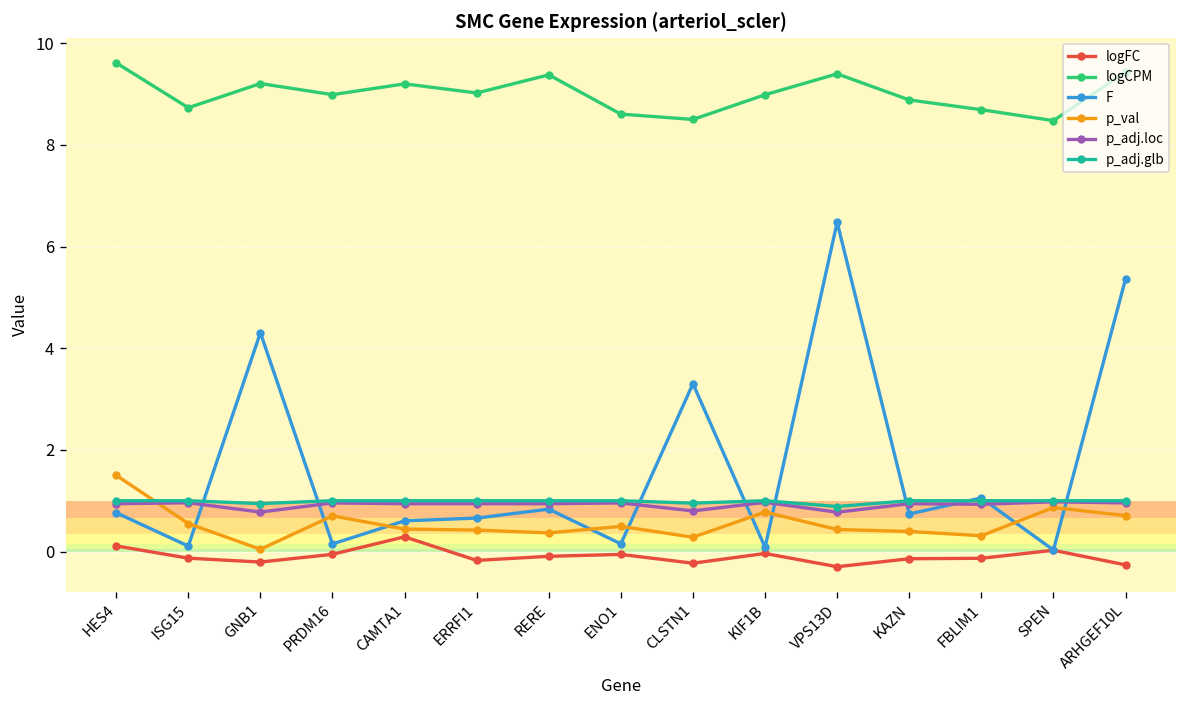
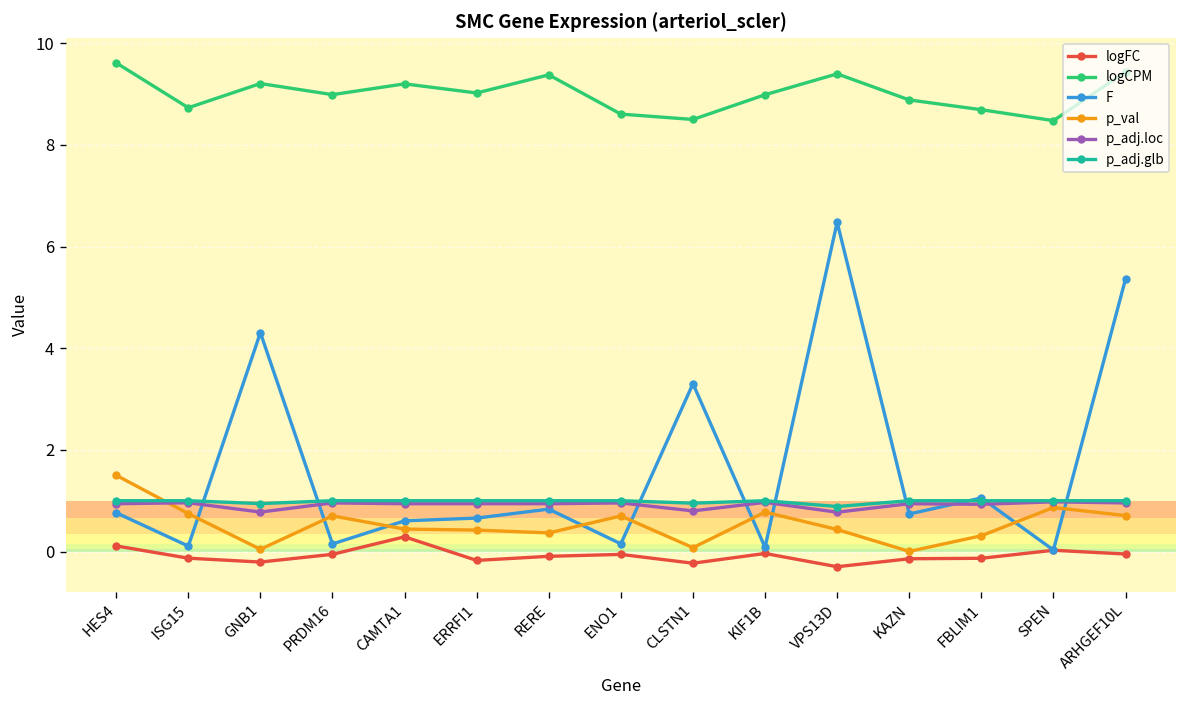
  {
    "logFC": {
      "HES4": 0.1,
      "ISG15": -0.1,
      "GNB1": -0.2,
      "PRDM16": -0.1,
      "CAMTA1": 0.3,
      "ERRFI1": -0.2,
      "RERE": -0.1,
      "ENO1": -0.1,
      "CLSTN1": -0.2,
      "KIF1B": 0.0,
      "VPS13D": -0.3,
      "KAZN": -0.1,
      "FBLIM1": -0.1,
-     "ARHGEF10L": -0.3
+     "ARHGEF10L": 0.0
    },
    "F": {
      "HES4": 0.8,
      "ISG15": 0.1,
      "GNB1": 4.3,
      "PRDM16": 0.1,
      "CAMTA1": 0.6,
      "ERRFI1": 0.7,
      "RERE": 0.8,
      "ENO1": 0.2,
      "CLSTN1": 3.3,
      "KIF1B": 0.1,
      "VPS13D": 6.5,
      "KAZN": 0.7,
      "ARHGEF10L": 5.4
    },
    "p_val": {
      "HES4": 1.5,
-     "ISG15": 0.5,
+     "ISG15": 0.7,
      "GNB1": 0.0,
      "PRDM16": 0.7,
      "CAMTA1": 0.4,
      "ERRFI1": 0.4,
      "RERE": 0.4,
-     "ENO1": 0.5,
-     "CLSTN1": 0.3,
+     "ENO1": 0.7,
+     "CLSTN1": 0.1,
      "KIF1B": 0.8,
      "VPS13D": 0.4,
-     "KAZN": 0.4,
+     "KAZN": 0.0,
      "FBLIM1": 0.3,
      "SPEN": 0.9,
      "ARHGEF10L": 0.7
    },
    "p_adj.loc": {
      "HES4": 0.9,
      "GNB1": 0.8,
      "CAMTA1": 0.9,
      "ERRFI1": 0.9,
      "RERE": 0.9,
      "CLSTN1": 0.8,
      "VPS13D": 0.8,
      "KAZN": 0.9,
      "FBLIM1": 0.9
    }
  }
